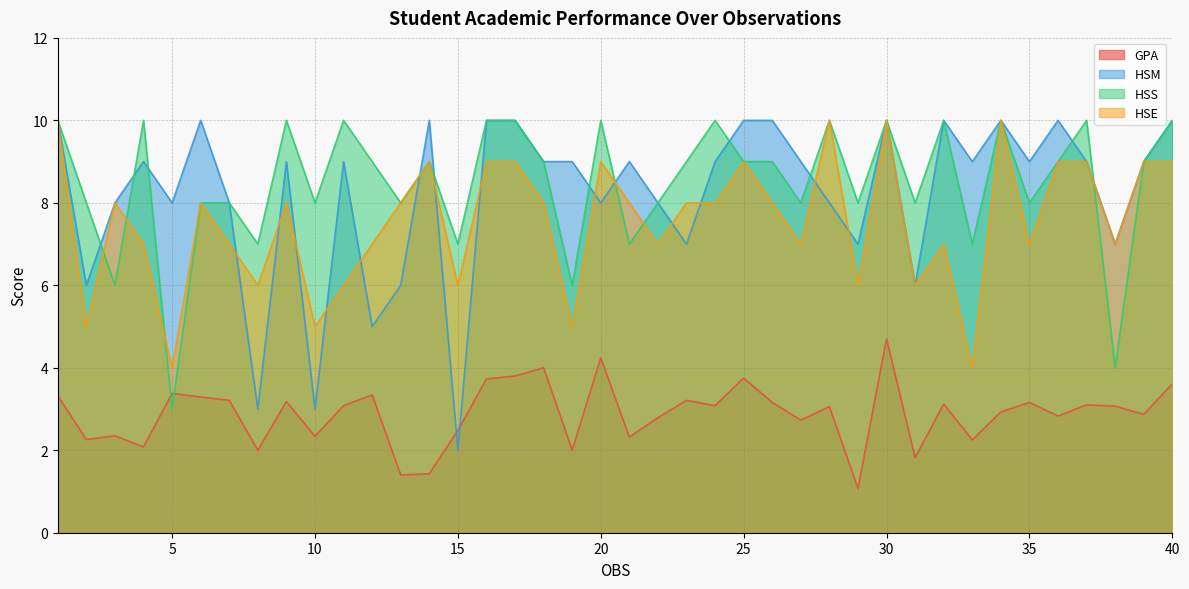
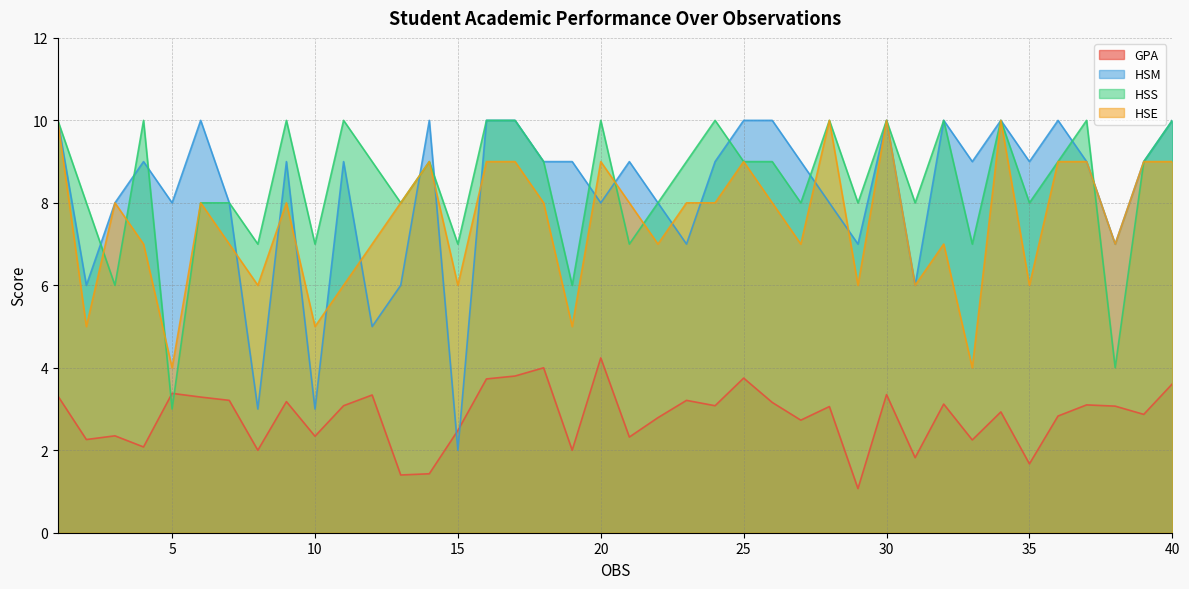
  {
    "GPA": {
      "5": 3.4,
      "10": 2.3,
      "15": 2.5,
      "20": 4.2,
      "25": 3.8,
-     "30": 4.7,
-     "35": 3.2,
+     "30": 3.4,
+     "35": 1.7,
      "40": 3.6
    },
    "HSM": {
      "5": 8.0,
      "10": 3.0,
      "15": 2.0,
      "20": 8.0,
      "25": 10.0,
      "35": 9.0
    },
    "HSS": {
      "5": 3,
-     "10": 8,
+     "10": 7,
      "15": 7,
      "20": 10,
      "35": 8
    },
    "HSE": {
      "5": 4,
      "10": 5,
      "15": 6,
      "20": 9,
-     "35": 7,
+     "35": 6,
      "40": 9
    }
  }
